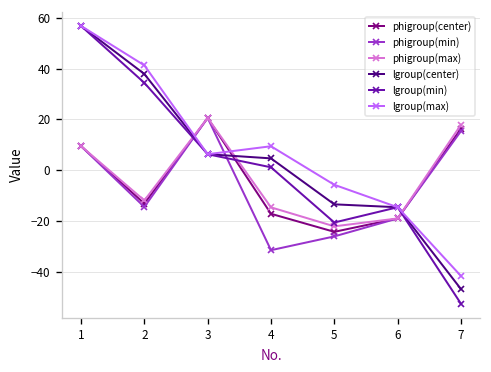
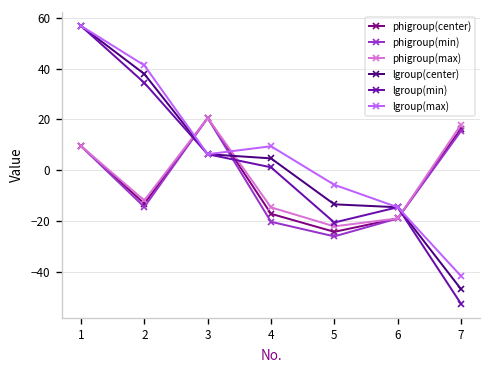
  {
    "phigroup(min)": {
      "2": -14,
-     "4": -31,
+     "4": -20,
      "5": -26
    }
  }
